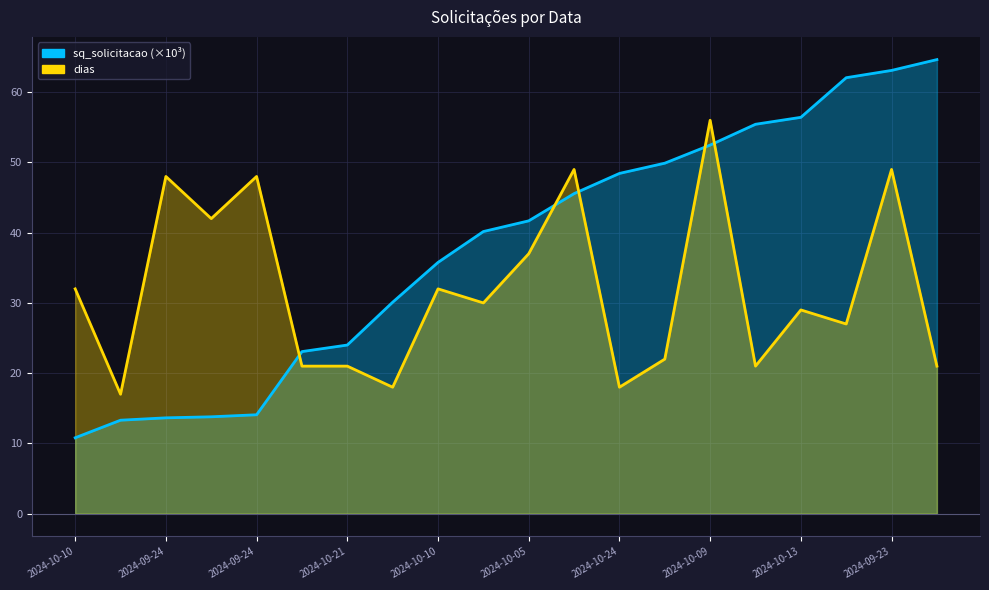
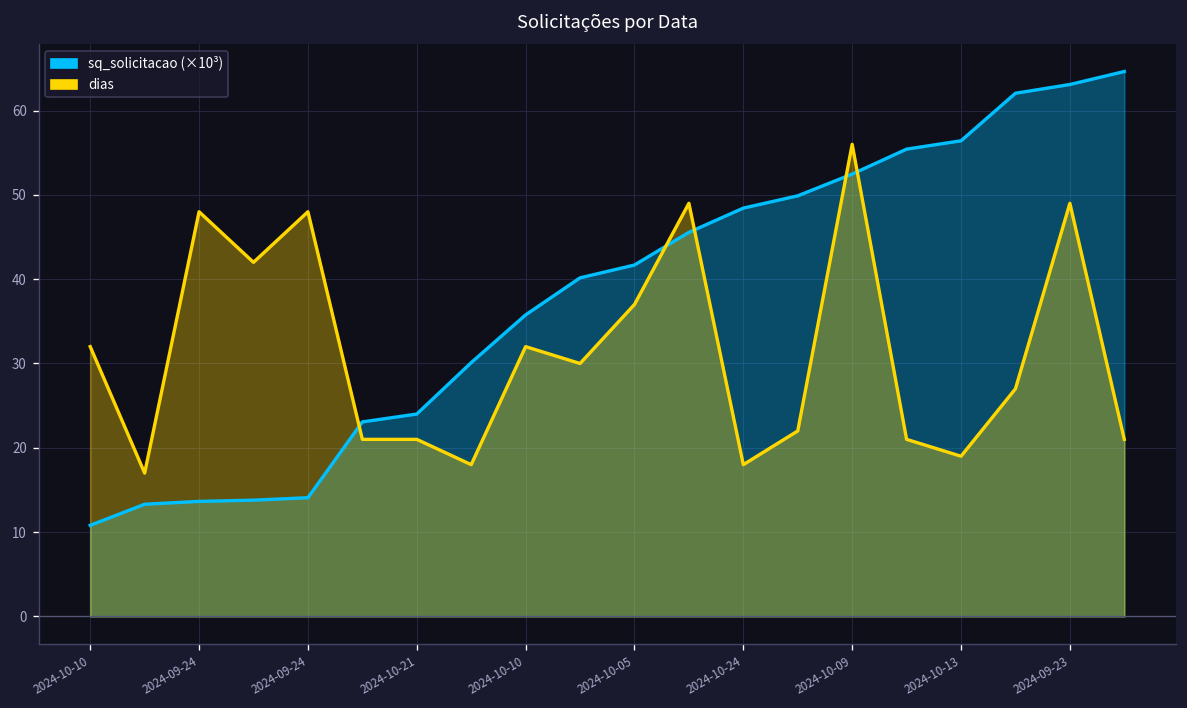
  {
    "dias": {
      "2024-10-05": 37,
      "2024-10-09": 56,
-     "2024-10-13": 29
+     "2024-10-13": 19
    }
  }
